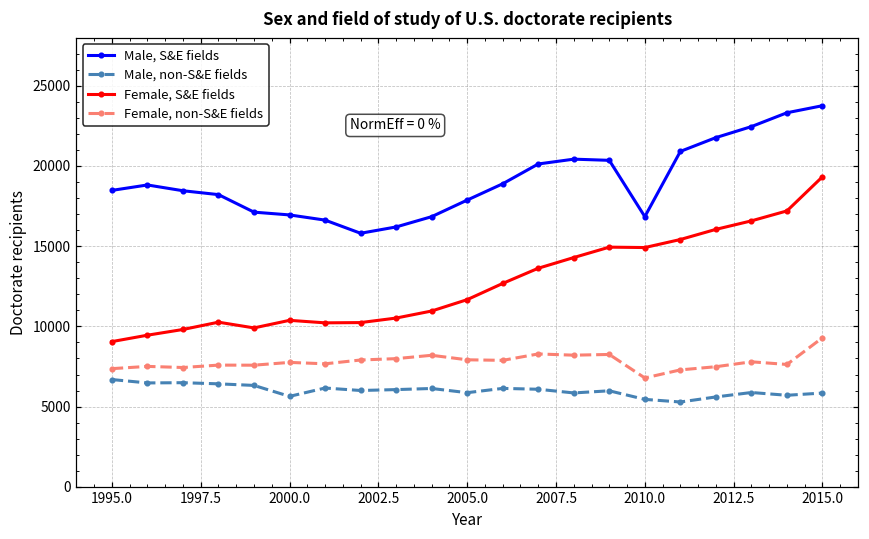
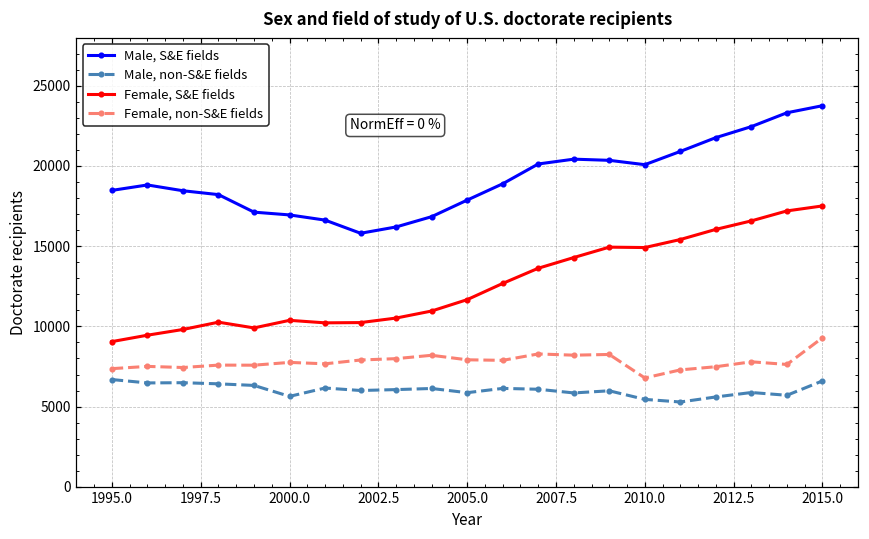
  {
    "Male, S&E fields": {
      "1995.0": 18500,
      "2000.0": 16900,
      "2005.0": 17900,
-     "2010.0": 16800,
+     "2010.0": 20100,
      "2015.0": 23800
    },
    "Male, non-S&E fields": {
      "1995.0": 6700,
      "2000.0": 5600,
      "2005.0": 5900,
      "2010.0": 5500,
-     "2015.0": 5800
+     "2015.0": 6600
    },
    "Female, S&E fields": {
      "1995.0": 9100,
      "2000.0": 10400,
      "2005.0": 11700,
      "2010.0": 14900,
-     "2015.0": 19300
+     "2015.0": 17500
    },
    "Female, non-S&E fields": {
      "1995.0": 7400,
      "2000.0": 7800,
      "2005.0": 7900,
      "2010.0": 6800,
      "2015.0": 9300
    }
  }
